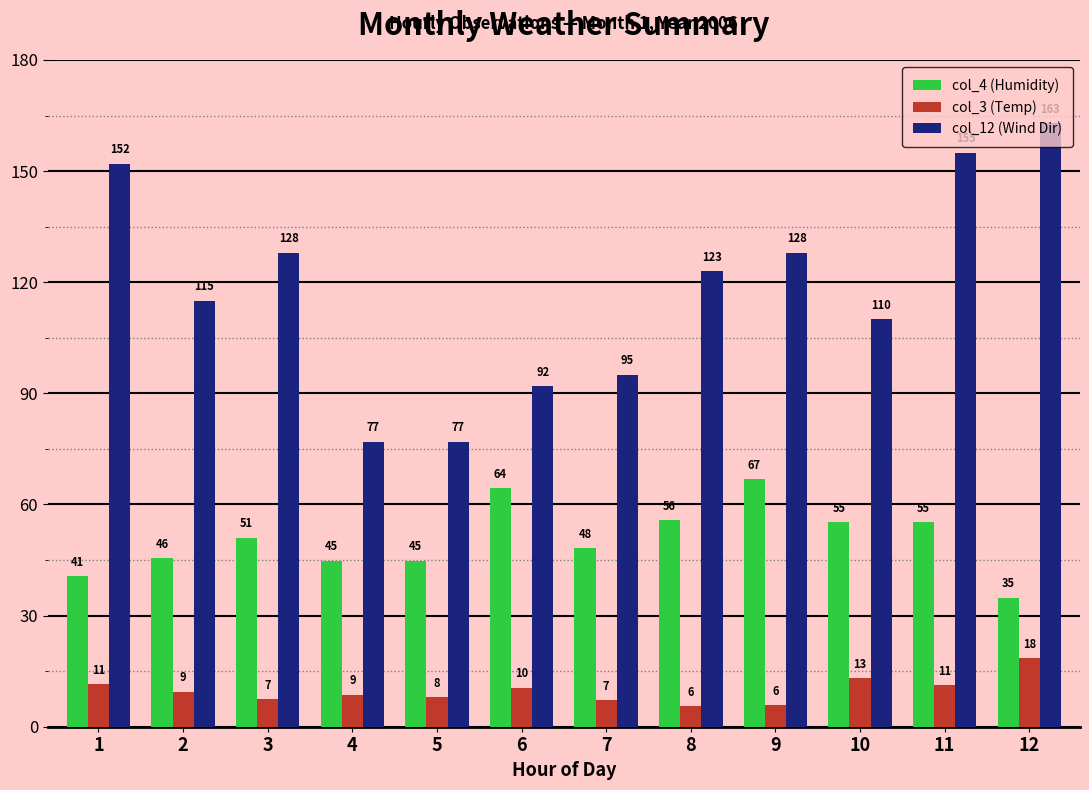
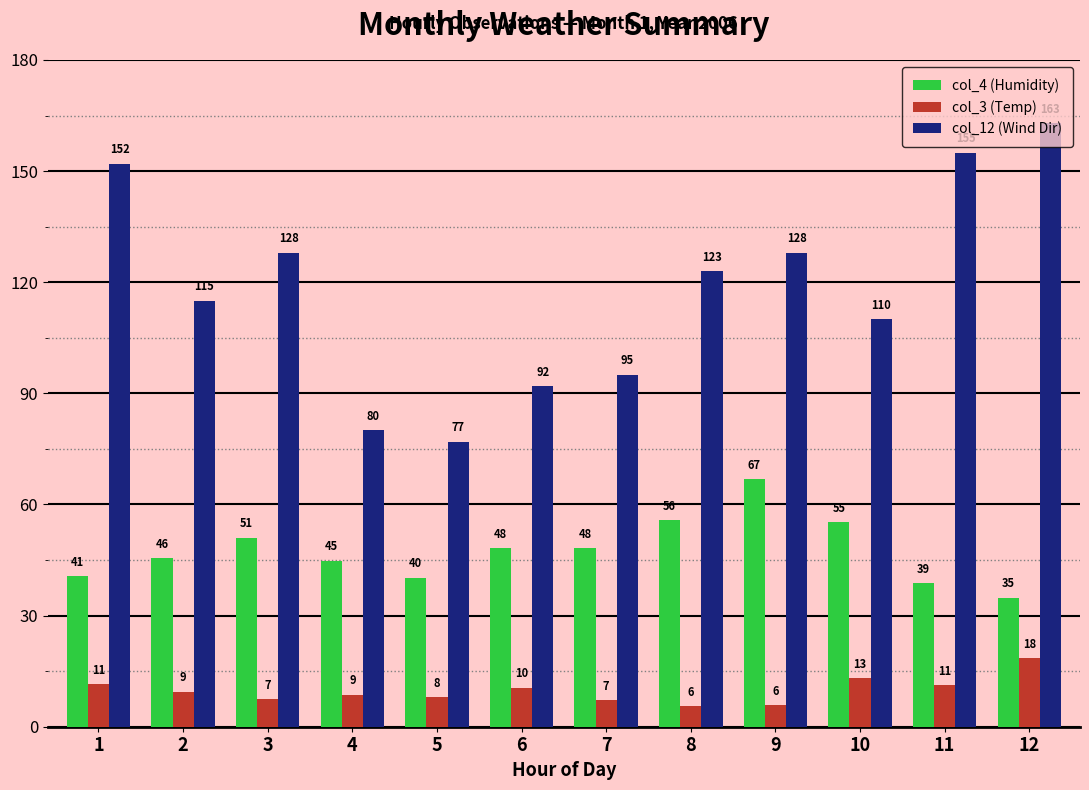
  {
    "col_4 (Humidity)": {
      "1": 41,
      "2": 46,
      "3": 51,
      "4": 45,
-     "5": 45,
-     "6": 64,
+     "5": 40,
+     "6": 48,
      "7": 48,
      "8": 56,
      "9": 67,
      "10": 55,
-     "11": 55,
+     "11": 39,
      "12": 35
    },
    "col_3 (Temp)": {
      "1": 11,
      "2": 9,
      "3": 7,
      "4": 9,
      "5": 8,
      "6": 10,
      "7": 7,
      "8": 6,
      "9": 6,
      "10": 13,
      "11": 11,
      "12": 18
    },
    "col_12 (Wind Dir)": {
      "1": 152,
      "2": 115,
      "3": 128,
-     "4": 77,
+     "4": 80,
      "5": 77,
      "6": 92,
      "7": 95,
      "8": 123,
      "9": 128,
      "10": 110
    }
  }
